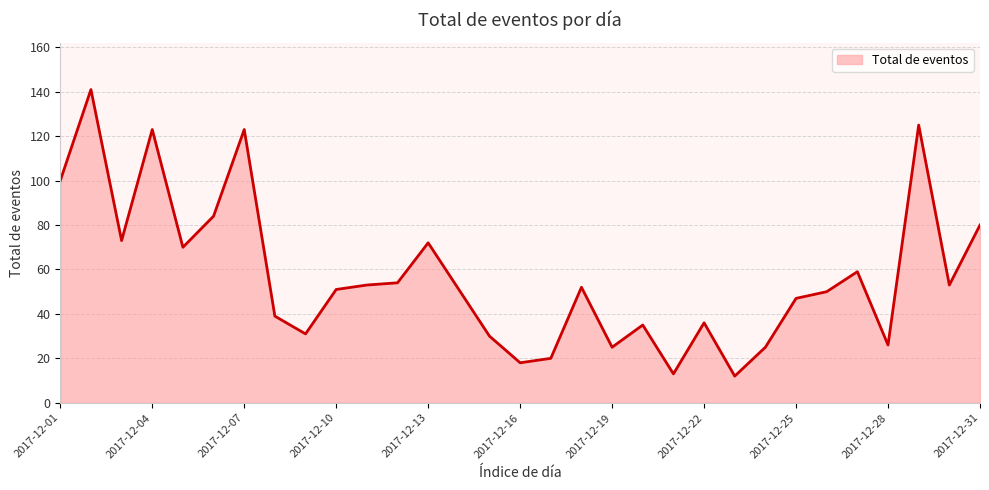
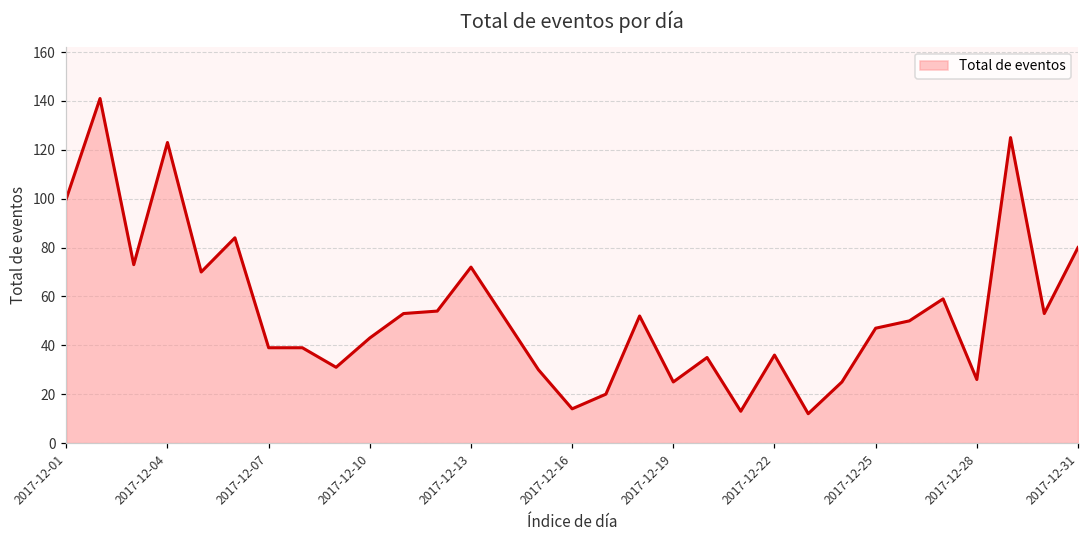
  {
    "2017-12-01": 100,
    "2017-12-04": 123,
-   "2017-12-07": 123,
-   "2017-12-10": 51,
+   "2017-12-07": 39,
+   "2017-12-10": 43,
    "2017-12-13": 72,
-   "2017-12-16": 18,
+   "2017-12-16": 14,
    "2017-12-19": 25,
    "2017-12-22": 36,
    "2017-12-25": 47,
    "2017-12-28": 26,
    "2017-12-31": 80
  }
